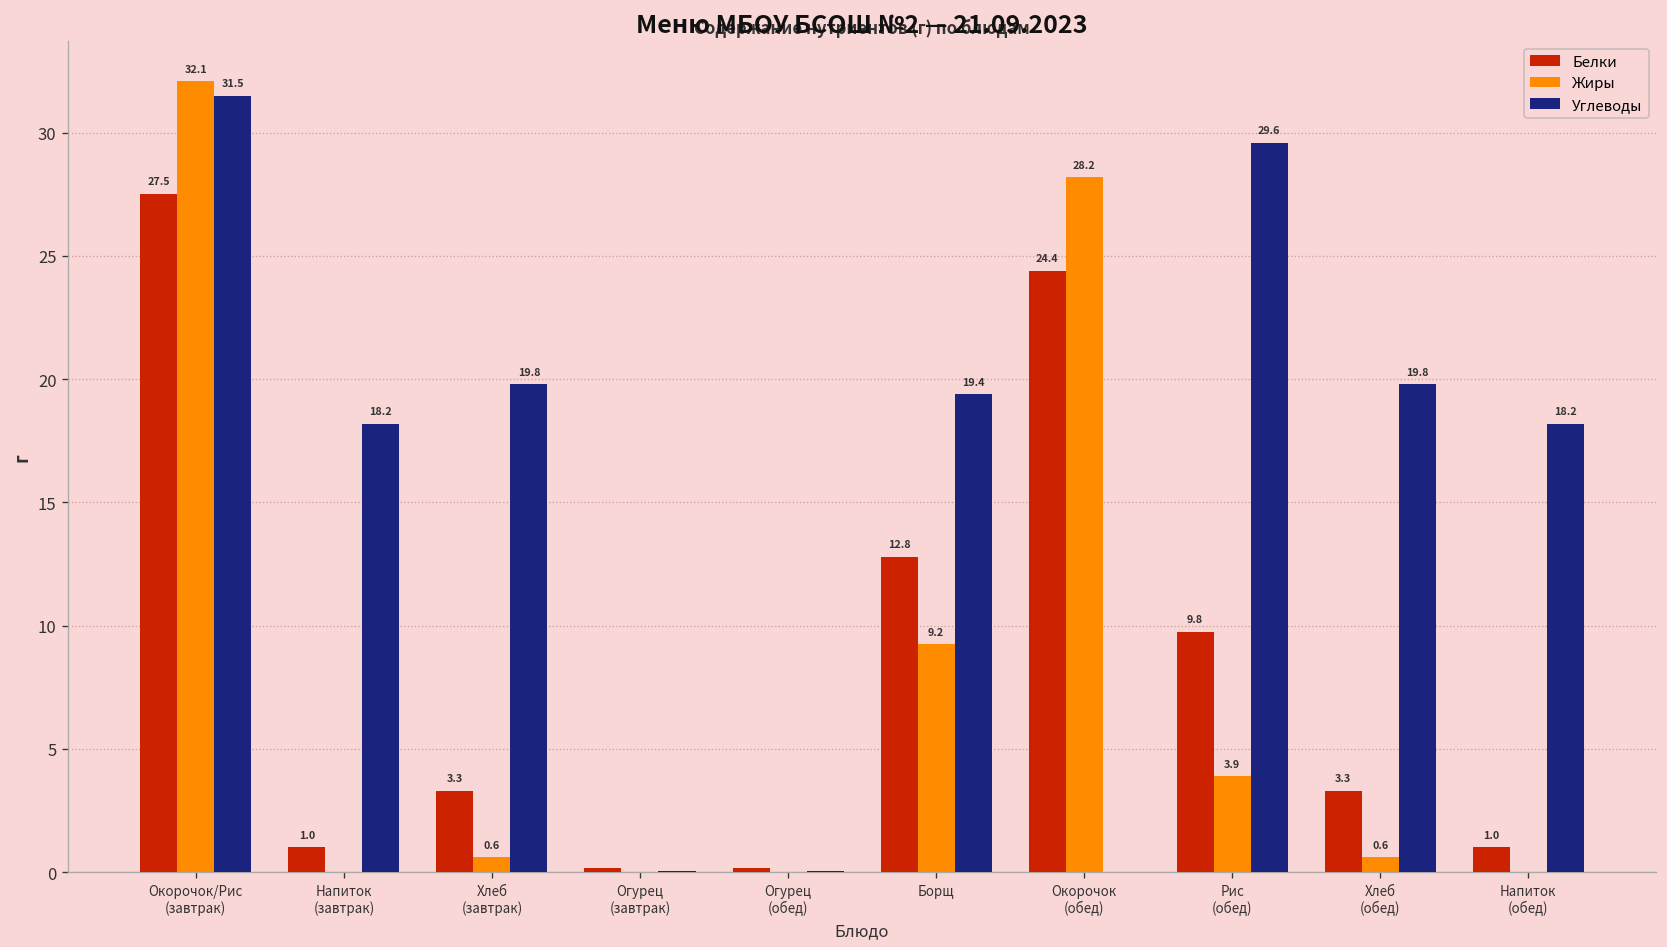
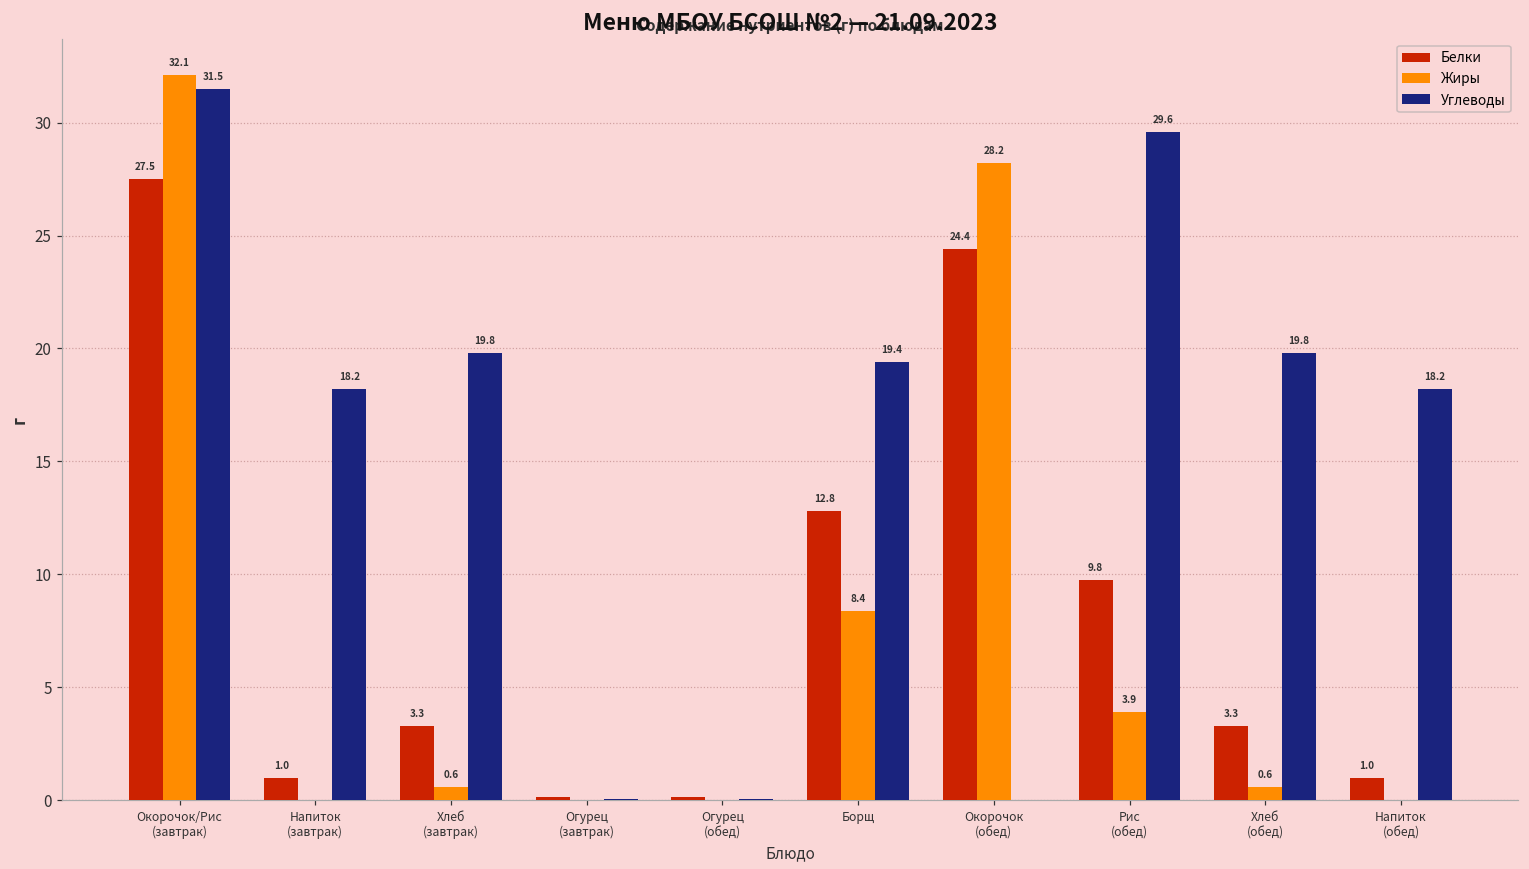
  {
    "Белки": {
      "Окорочок/Рис (завтрак)": 27.5,
      "Напиток (завтрак)": 1.0,
      "Хлеб (завтрак)": 3.3,
      "Борщ": 12.8,
      "Окорочок (обед)": 24.4,
      "Рис (обед)": 9.8,
      "Хлеб (обед)": 3.3,
      "Напиток (обед)": 1.0
    },
    "Жиры": {
      "Окорочок/Рис (завтрак)": 32.1,
      "Хлеб (завтрак)": 0.6,
-     "Борщ": 9.2,
+     "Борщ": 8.4,
      "Окорочок (обед)": 28.2,
      "Рис (обед)": 3.9,
      "Хлеб (обед)": 0.6
    },
    "Углеводы": {
      "Окорочок/Рис (завтрак)": 31.5,
      "Напиток (завтрак)": 18.2,
      "Хлеб (завтрак)": 19.8,
      "Борщ": 19.4,
      "Рис (обед)": 29.6,
      "Хлеб (обед)": 19.8,
      "Напиток (обед)": 18.2
    }
  }
